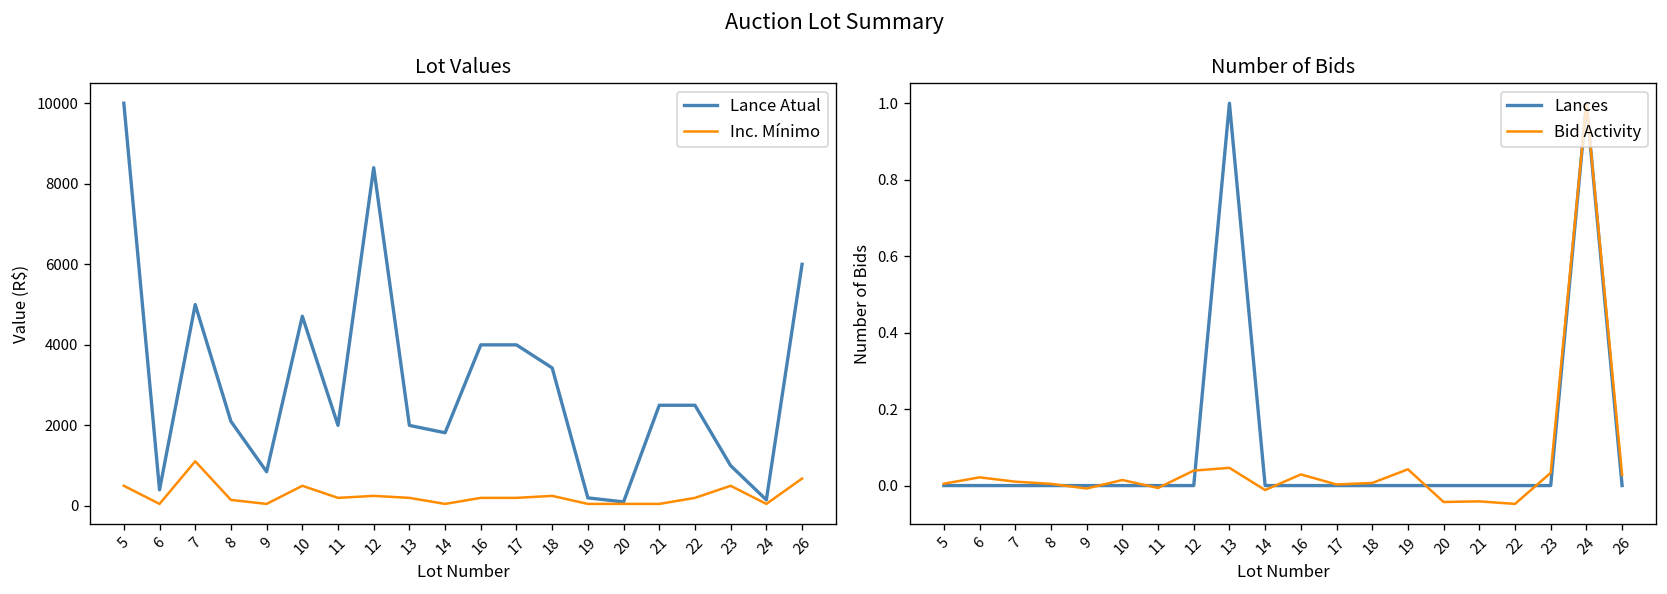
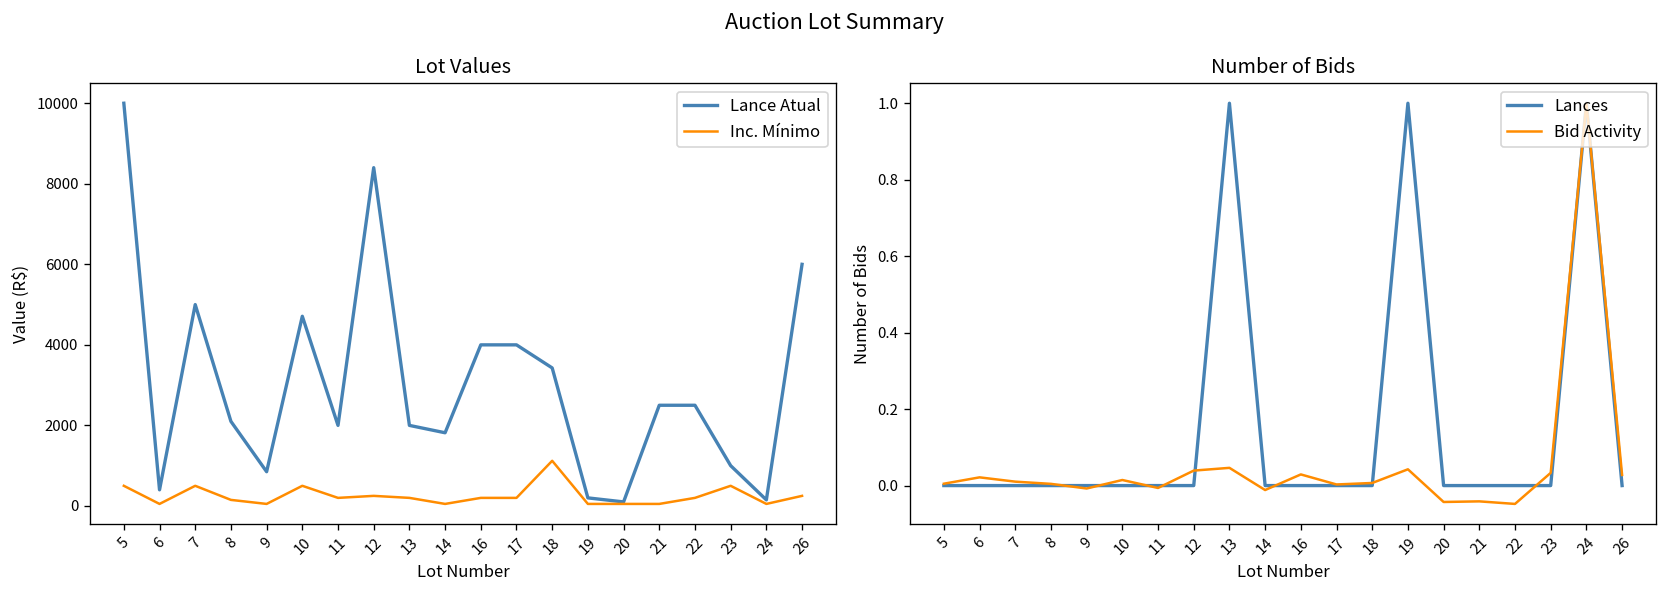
  {
    "Lot Values": {
      "Lance Atual": {
        "5": 10000,
        "6": 400,
        "7": 5000,
        "8": 2100,
        "9": 900,
        "10": 4700,
        "11": 2000,
        "12": 8400,
        "13": 2000,
        "14": 1800,
        "16": 4000,
        "17": 4000,
        "18": 3400,
        "19": 200,
        "21": 2500,
        "22": 2500,
        "23": 1000,
        "24": 200,
        "26": 6000
      },
      "Inc. Mínimo": {
        "5": 500,
        "6": 100,
-       "7": 1100,
+       "7": 500,
        "8": 200,
        "9": 100,
        "10": 500,
        "11": 200,
        "12": 300,
        "13": 200,
        "14": 100,
        "16": 200,
        "17": 200,
-       "18": 300,
+       "18": 1100,
        "19": 100,
        "21": 100,
        "22": 200,
        "23": 500,
        "24": 100,
-       "26": 700
+       "26": 300
      }
    },
    "Number of Bids": {
      "Lances": {
        "6": 0,
        "7": 0,
        "10": 0,
        "12": 0,
        "13": 1,
        "14": 0,
        "16": 0,
-       "19": 0,
+       "19": 1,
        "20": 0,
        "21": 0,
        "22": 0,
        "23": 0,
        "26": 0
      },
      "Bid Activity": {
        "6": 0.02,
        "7": 0.01,
        "10": 0.01,
        "12": 0.04,
        "13": 0.05,
        "14": -0.01,
        "16": 0.03,
        "19": 0.04,
        "20": -0.04,
        "21": -0.04,
        "22": -0.05,
        "23": 0.03,
        "26": 0.03
      }
    }
  }
